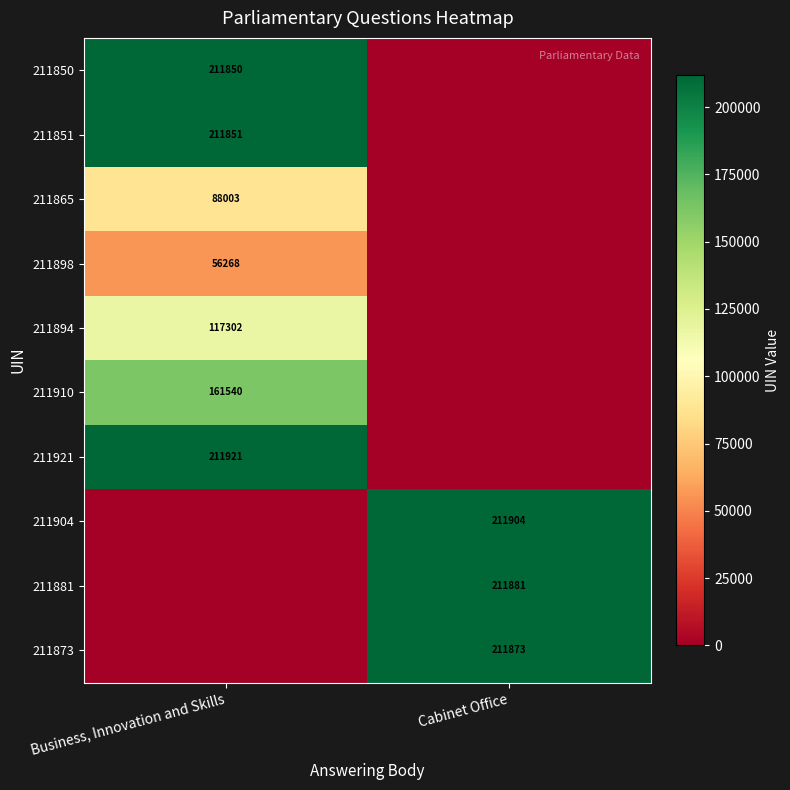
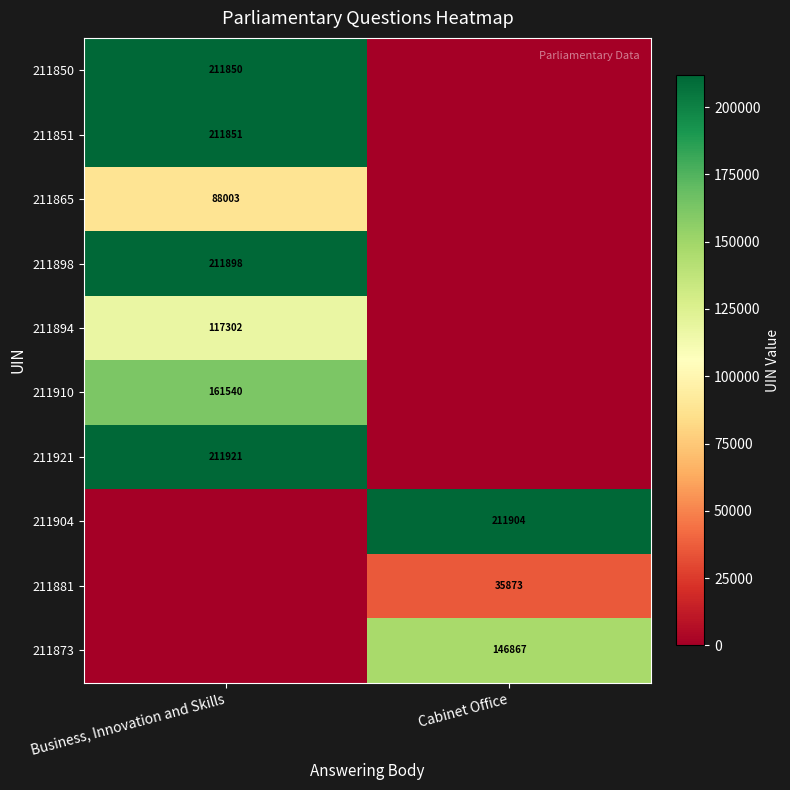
  {
    "211850": {
      "Business, Innovation and Skills": 211850
    },
    "211851": {
      "Business, Innovation and Skills": 211851
    },
    "211865": {
      "Business, Innovation and Skills": 88003
    },
    "211898": {
-     "Business, Innovation and Skills": 56268
+     "Business, Innovation and Skills": 211898
    },
    "211894": {
      "Business, Innovation and Skills": 117302
    },
    "211910": {
      "Business, Innovation and Skills": 161540
    },
    "211921": {
      "Business, Innovation and Skills": 211921
    },
    "211904": {
      "Cabinet Office": 211904
    },
    "211881": {
-     "Cabinet Office": 211881
+     "Cabinet Office": 35873
    },
    "211873": {
-     "Cabinet Office": 211873
+     "Cabinet Office": 146867
    }
  }
